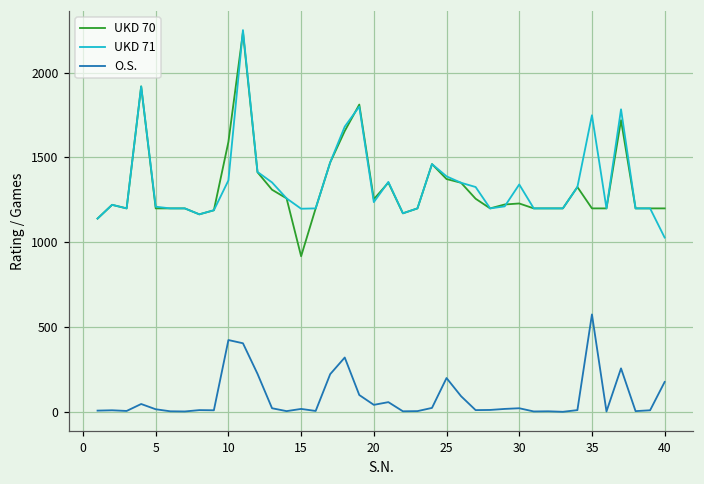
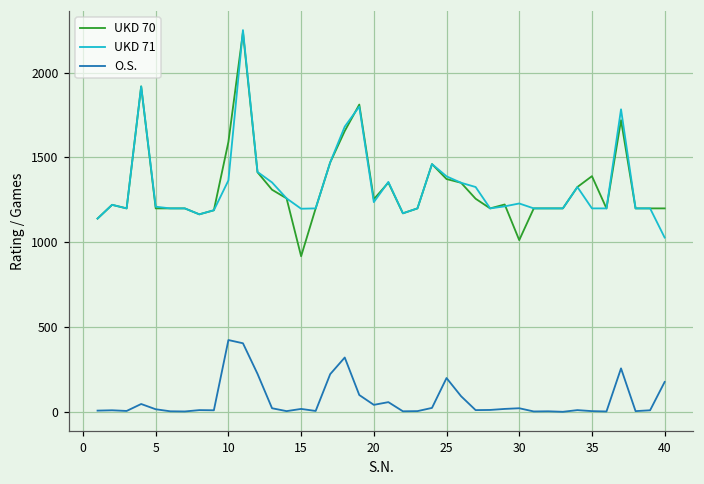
  {
    "UKD 70": {
      "10": 1590,
      "15": 920,
      "20": 1250,
-     "30": 1230,
-     "35": 1200,
+     "30": 1010,
+     "35": 1390,
      "40": 1200
    },
    "UKD 71": {
      "10": 1370,
      "15": 1200,
      "20": 1240,
-     "30": 1340,
-     "35": 1750,
+     "30": 1230,
+     "35": 1200,
      "40": 1030
    },
    "O.S.": {
      "5": 20,
      "10": 420,
      "15": 20,
      "20": 40,
      "25": 200,
      "30": 20,
-     "35": 580,
+     "35": 10,
      "40": 180
    }
  }
